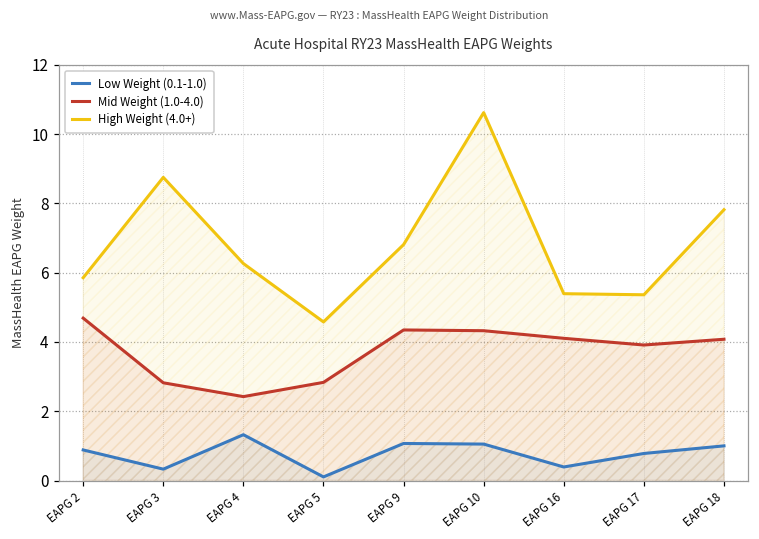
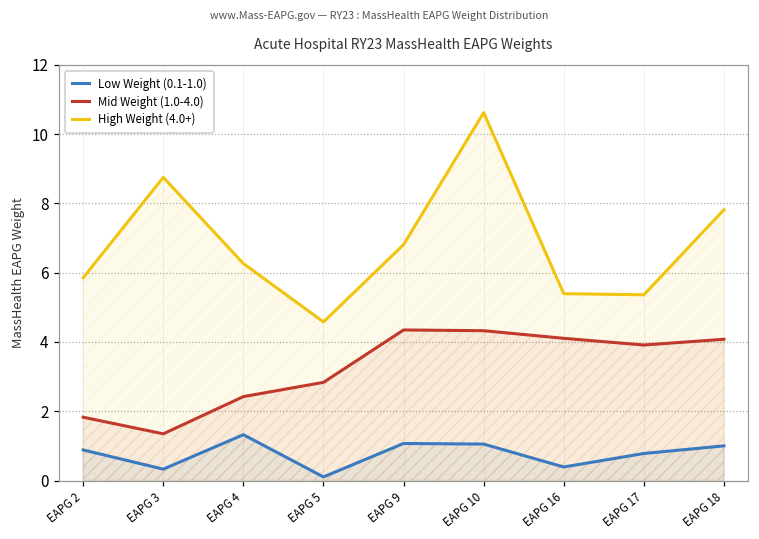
  {
    "Low Weight (0.1-1.0)": {
      "EAPG 2": 0.9,
      "EAPG 3": 0.3,
      "EAPG 4": 1.3,
      "EAPG 5": 0.1,
      "EAPG 9": 1.1,
      "EAPG 10": 1.1,
      "EAPG 16": 0.4,
      "EAPG 17": 0.8,
      "EAPG 18": 1.0
    },
    "Mid Weight (1.0-4.0)": {
-     "EAPG 2": 4.7,
-     "EAPG 3": 2.8,
+     "EAPG 2": 1.8,
+     "EAPG 3": 1.3,
      "EAPG 4": 2.4,
      "EAPG 5": 2.8,
      "EAPG 9": 4.3,
      "EAPG 10": 4.3,
      "EAPG 16": 4.1,
      "EAPG 17": 3.9,
      "EAPG 18": 4.1
    },
    "High Weight (4.0+)": {
      "EAPG 2": 5.9,
      "EAPG 3": 8.8,
      "EAPG 4": 6.3,
      "EAPG 5": 4.6,
      "EAPG 9": 6.8,
      "EAPG 10": 10.6,
      "EAPG 16": 5.4,
      "EAPG 17": 5.4,
      "EAPG 18": 7.8
    }
  }
